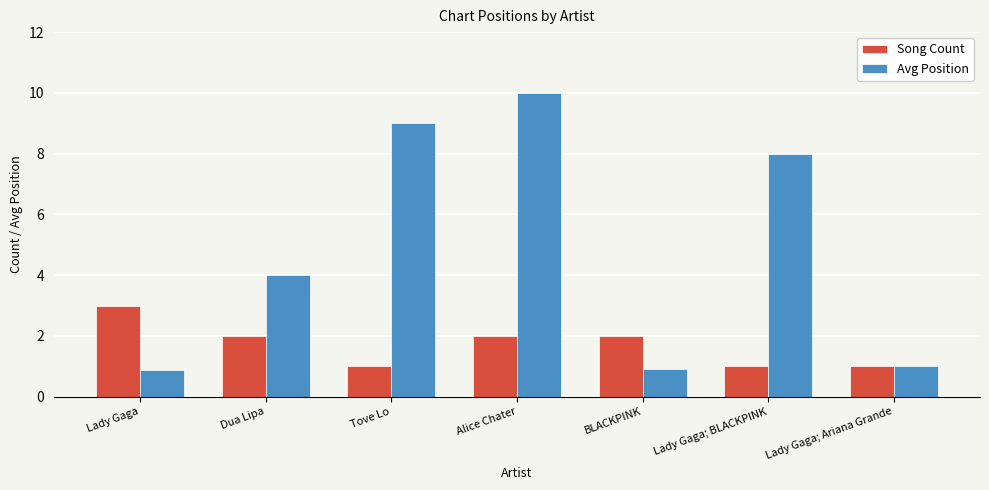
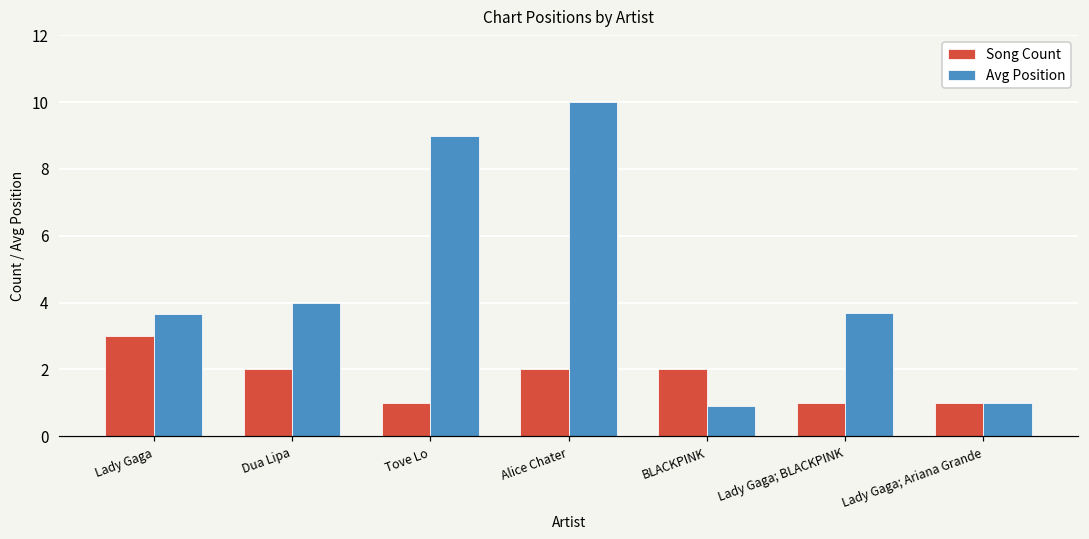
  {
    "Song Count": {
      "Lady Gaga": 3.0,
      "Dua Lipa": 2.0,
      "Tove Lo": 1.0,
      "Alice Chater": 2.0,
      "BLACKPINK": 2.0,
      "Lady Gaga; BLACKPINK": 1.0,
      "Lady Gaga; Ariana Grande": 1.0
    },
    "Avg Position": {
-     "Lady Gaga": 0.9,
+     "Lady Gaga": 3.7,
      "Dua Lipa": 4.0,
      "Tove Lo": 9.0,
      "Alice Chater": 10.0,
      "BLACKPINK": 0.9,
-     "Lady Gaga; BLACKPINK": 8.0,
+     "Lady Gaga; BLACKPINK": 3.7,
      "Lady Gaga; Ariana Grande": 1.0
    }
  }
